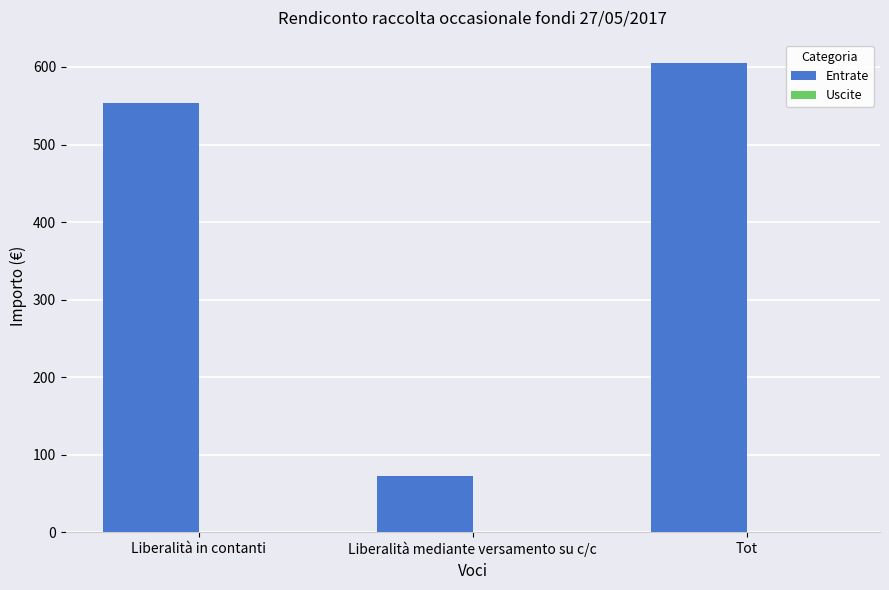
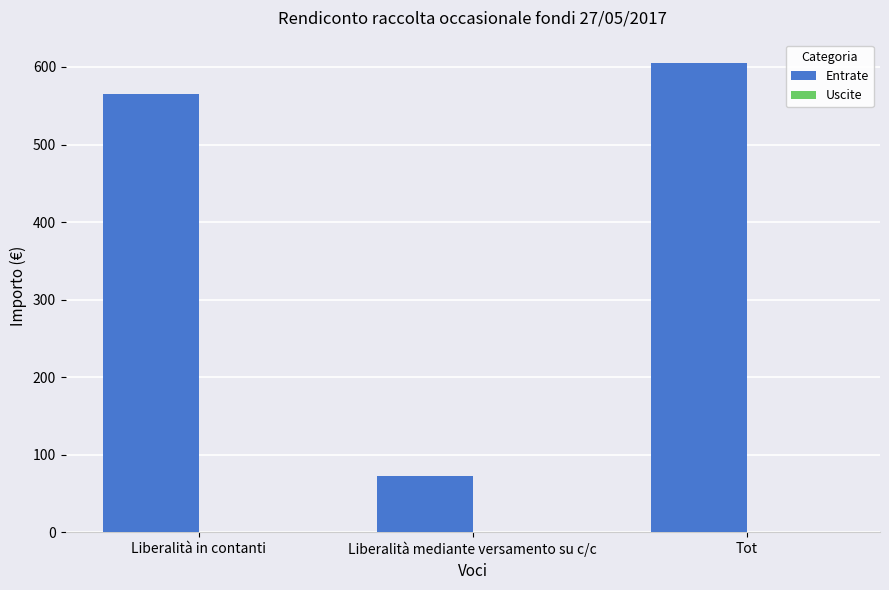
  {
    "Entrate": {
-     "Liberalità in contanti": 550,
+     "Liberalità in contanti": 570,
      "Liberalità mediante versamento su c/c": 70,
      "Tot": 610
    },
    "Uscite": {
      "Liberalità in contanti": 0,
      "Liberalità mediante versamento su c/c": 0,
      "Tot": 0
    }
  }
